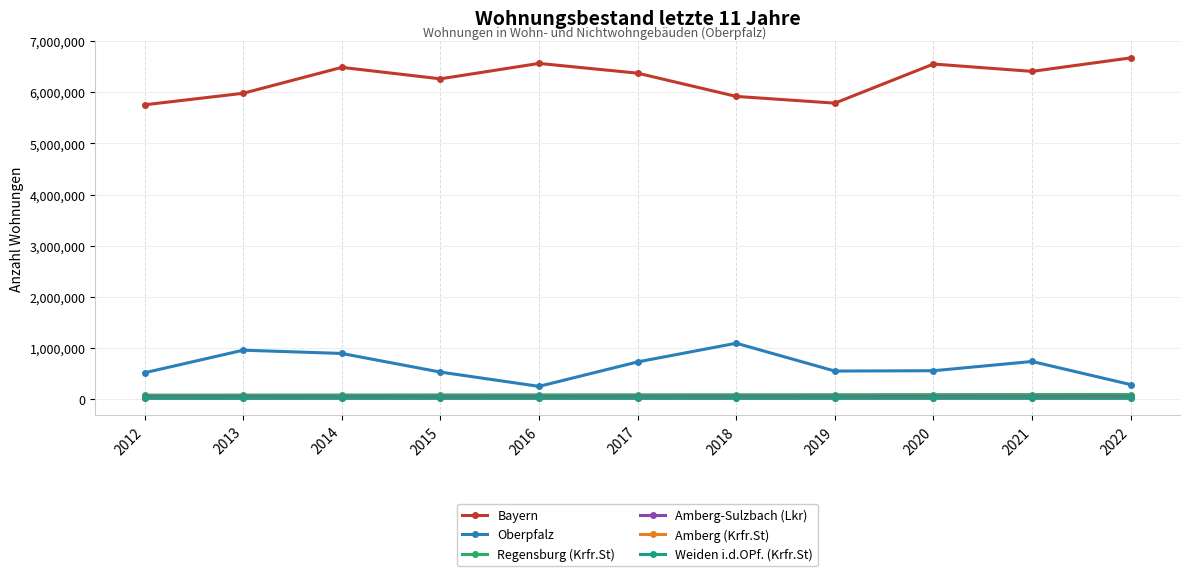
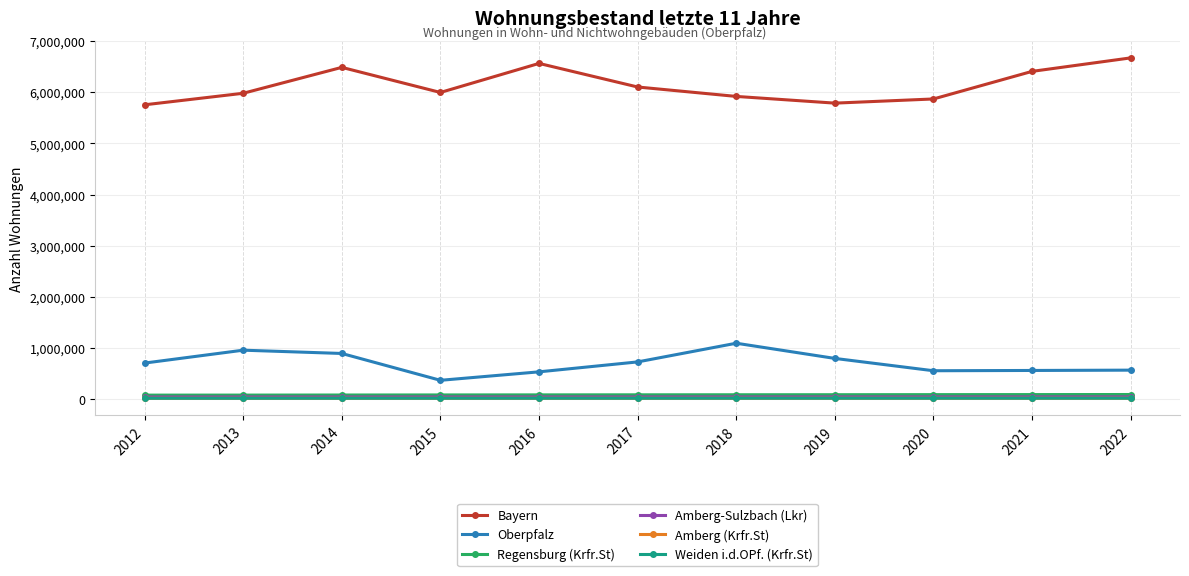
  {
    "Bayern": {
      "2012": "5,800,000",
      "2013": "6,000,000",
      "2014": "6,500,000",
-     "2015": "6,300,000",
+     "2015": "6,000,000",
      "2016": "6,600,000",
-     "2017": "6,400,000",
+     "2017": "6,100,000",
      "2018": "5,900,000",
      "2019": "5,800,000",
-     "2020": "6,500,000",
+     "2020": "5,900,000",
      "2021": "6,400,000",
      "2022": "6,700,000"
    },
    "Oberpfalz": {
-     "2012": "500,000",
+     "2012": "700,000",
      "2013": "1,000,000",
      "2014": "900,000",
-     "2015": "500,000",
-     "2016": "300,000",
+     "2015": "400,000",
+     "2016": "500,000",
      "2017": "700,000",
      "2018": "1,100,000",
-     "2019": "600,000",
+     "2019": "800,000",
      "2020": "600,000",
-     "2021": "700,000",
-     "2022": "300,000"
+     "2021": "600,000",
+     "2022": "600,000"
    }
  }
